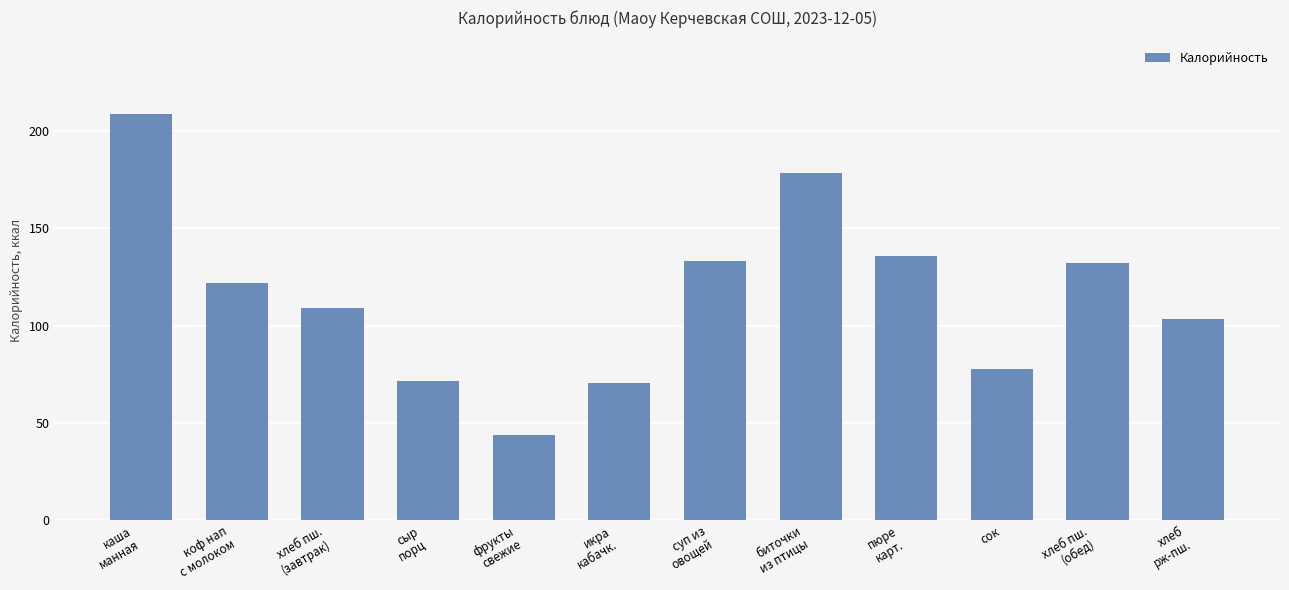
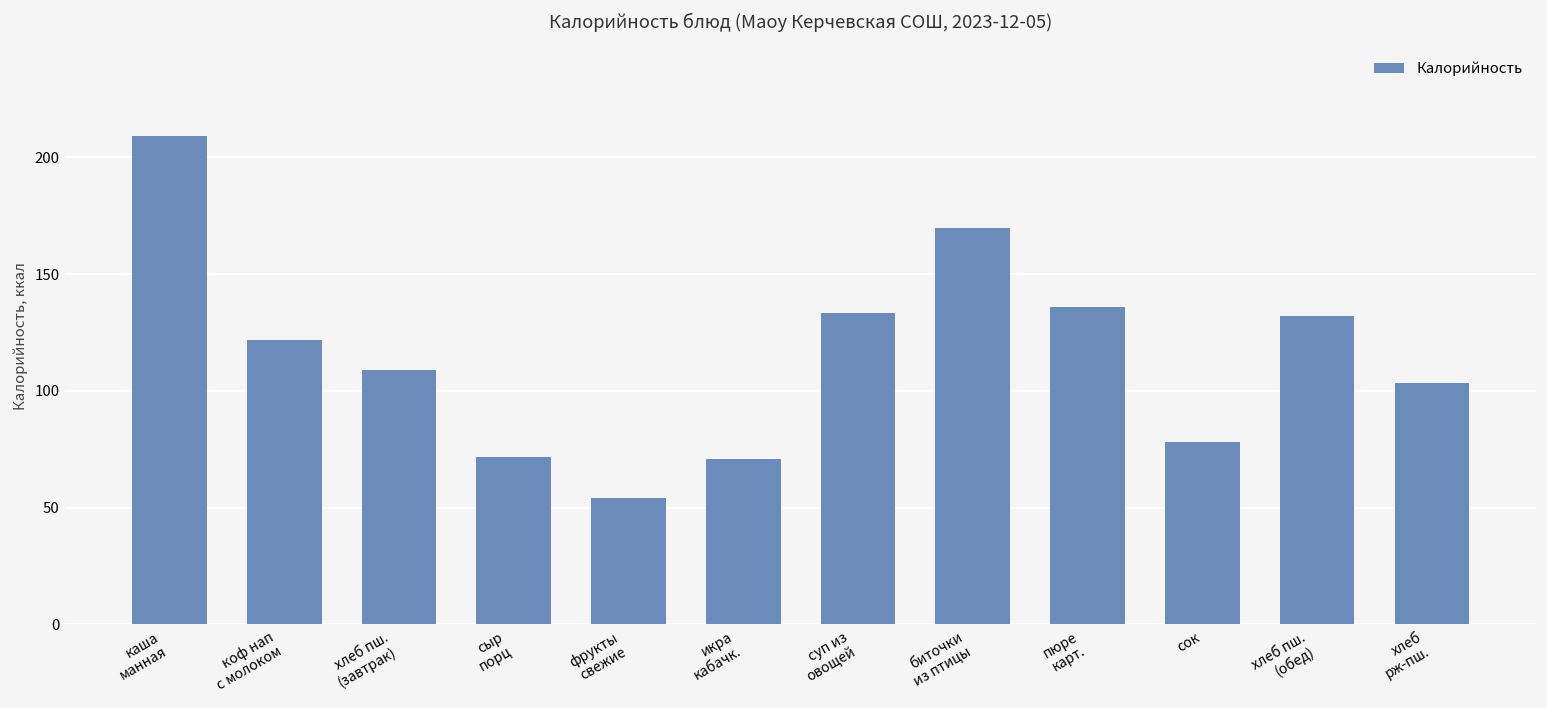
  {
    "каша манная": 209,
    "коф нап с молоком": 122,
    "хлеб пш. (завтрак)": 109,
    "сыр порц": 72,
-   "фрукты свежие": 44,
+   "фрукты свежие": 54,
    "икра кабачк.": 71,
    "суп из овощей": 133,
-   "биточки из птицы": 179,
+   "биточки из птицы": 170,
    "пюре карт.": 136,
    "сок": 78,
    "хлеб пш. (обед)": 132,
    "хлеб рж-пш.": 103
  }
